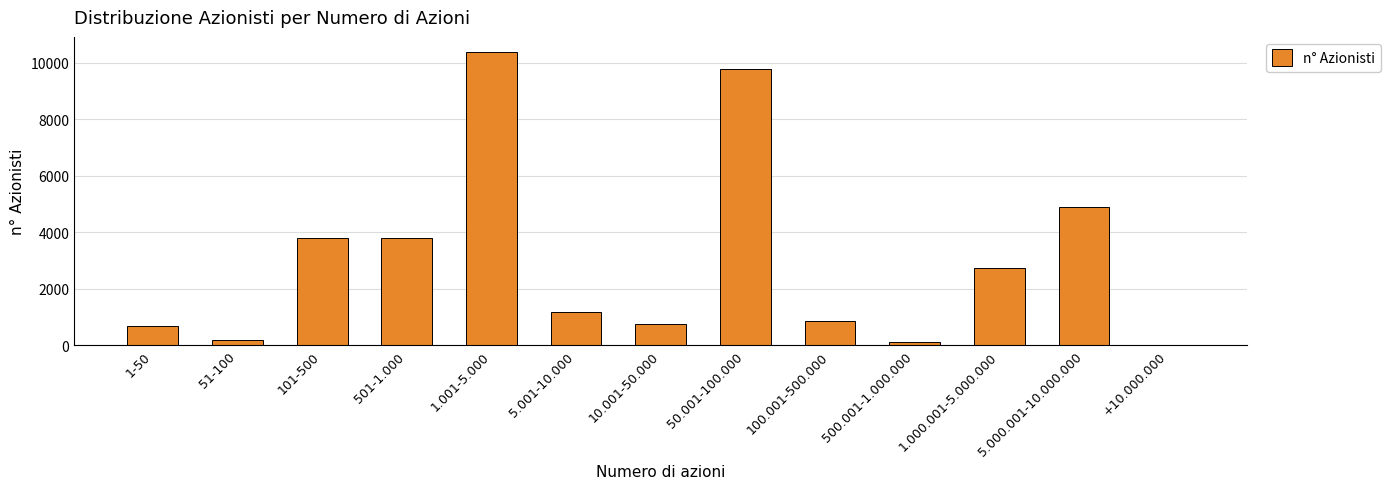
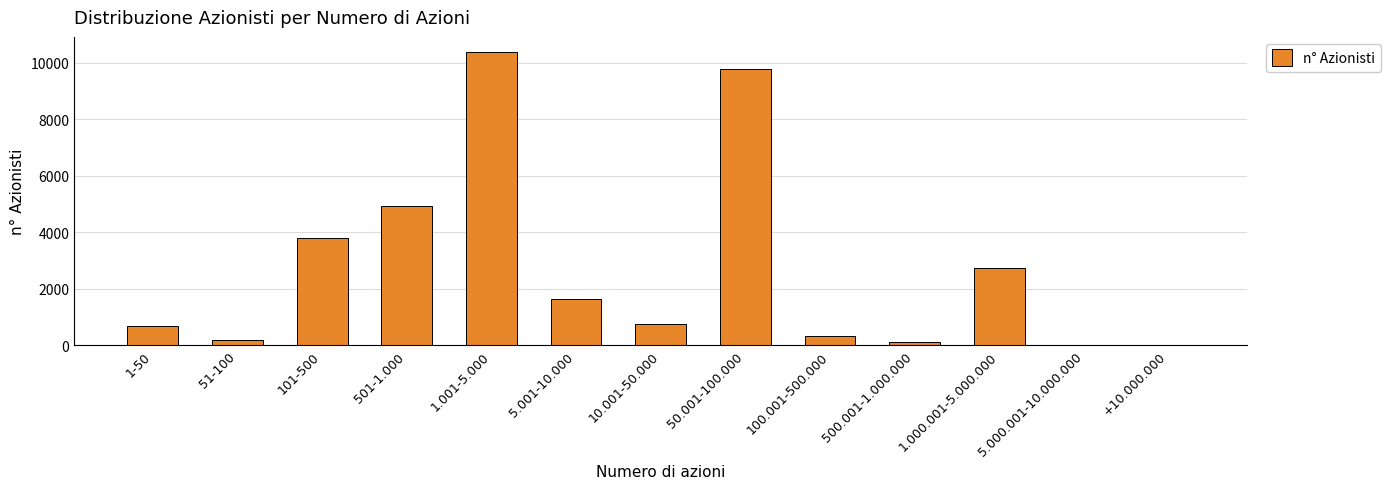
  {
    "1-50": 700,
    "51-100": 200,
    "101-500": 3800,
-   "501-1.000": 3800,
+   "501-1.000": 4900,
    "1.001-5.000": 10400,
-   "5.001-10.000": 1200,
+   "5.001-10.000": 1600,
    "10.001-50.000": 700,
    "50.001-100.000": 9800,
-   "100.001-500.000": 900,
+   "100.001-500.000": 300,
    "500.001-1.000.000": 100,
    "1.000.001-5.000.000": 2700,
-   "5.000.001-10.000.000": 4900
+   "5.000.001-10.000.000": 0
  }
